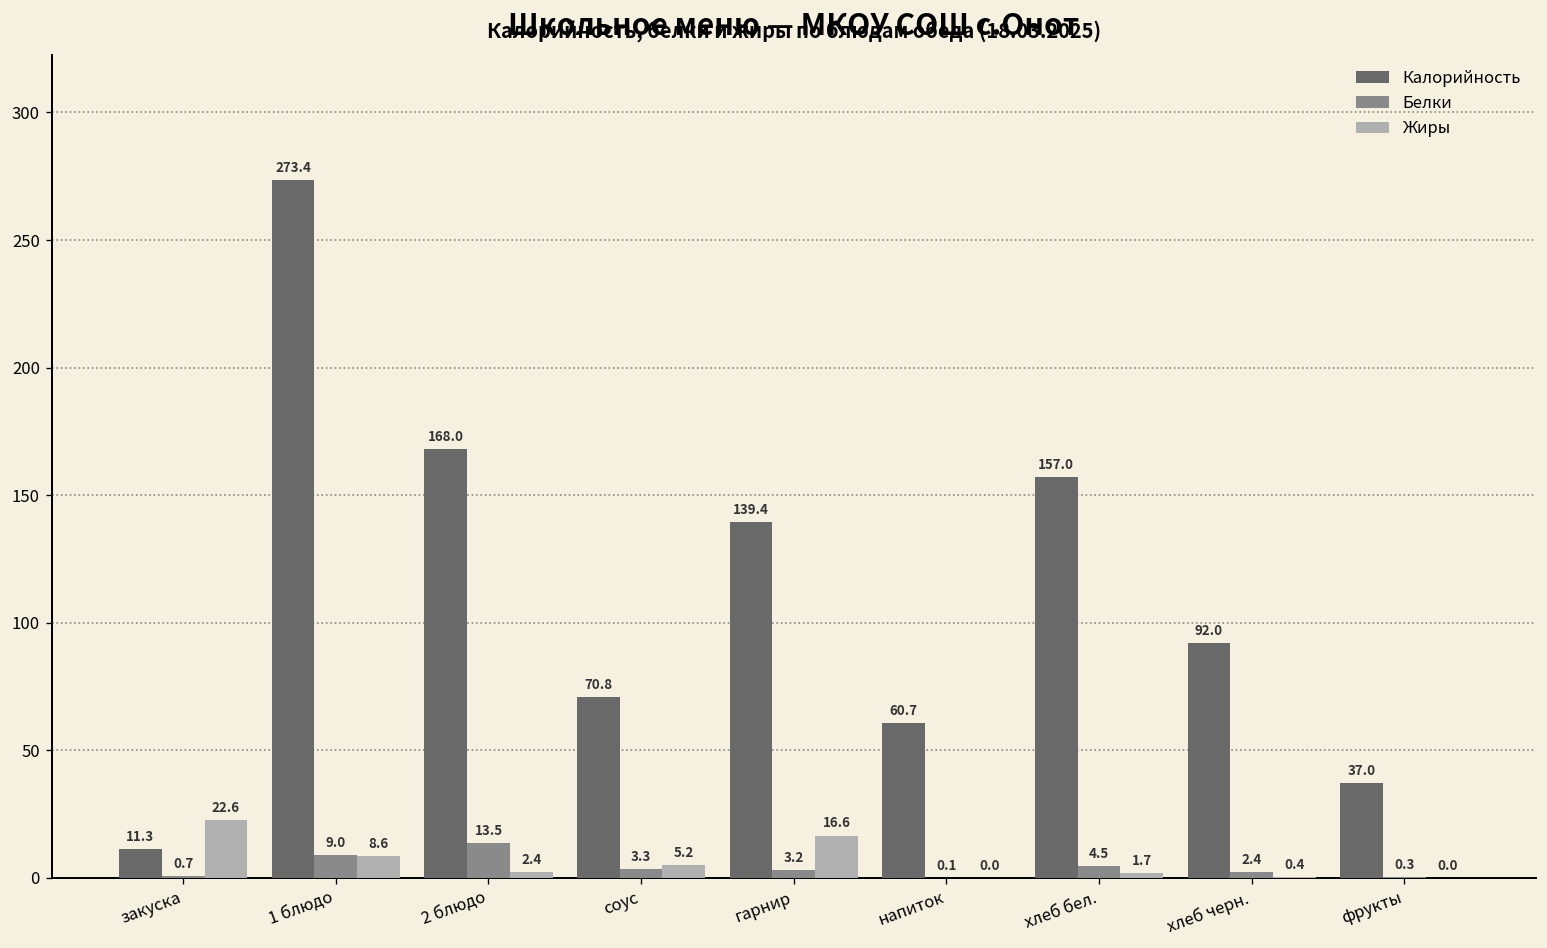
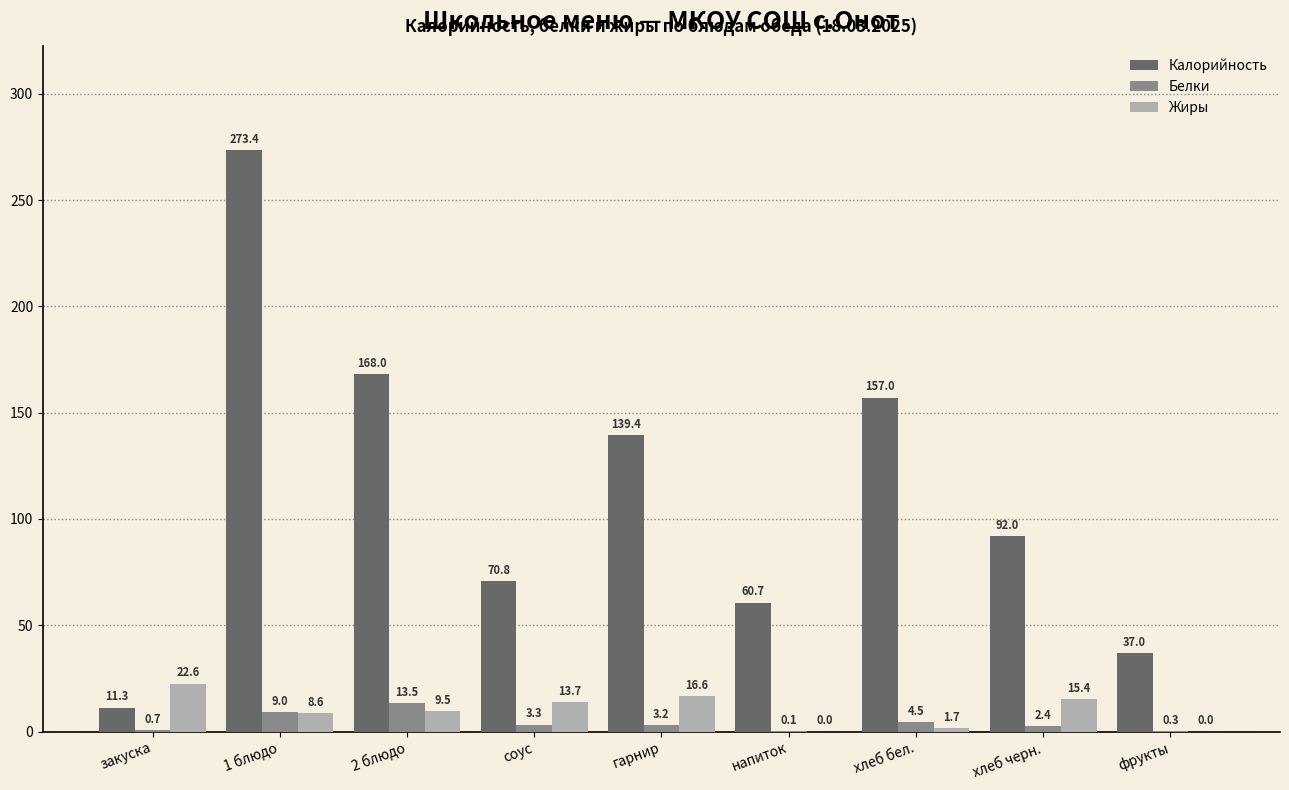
  {
    "Жиры": {
      "закуска": 22.6,
      "1 блюдо": 8.6,
-     "2 блюдо": 2.4,
-     "соус": 5.2,
+     "2 блюдо": 9.5,
+     "соус": 13.7,
      "гарнир": 16.6,
      "напиток": 0.0,
      "хлеб бел.": 1.7,
-     "хлеб черн.": 0.4,
+     "хлеб черн.": 15.4,
      "фрукты": 0.0
    }
  }
